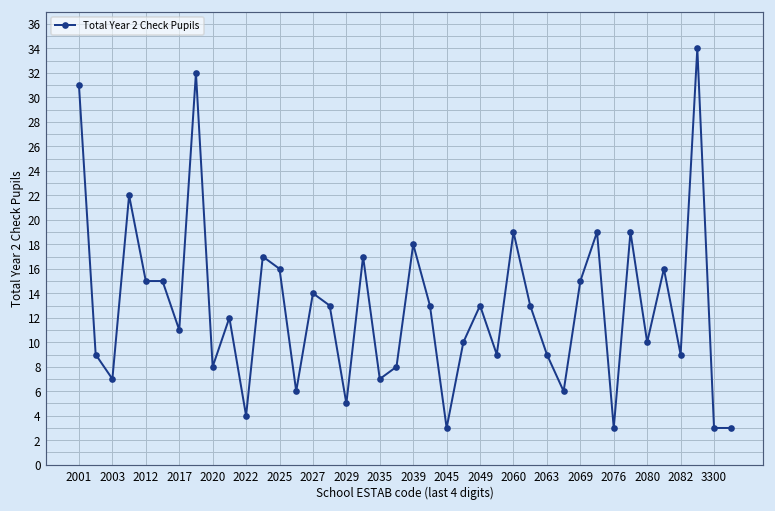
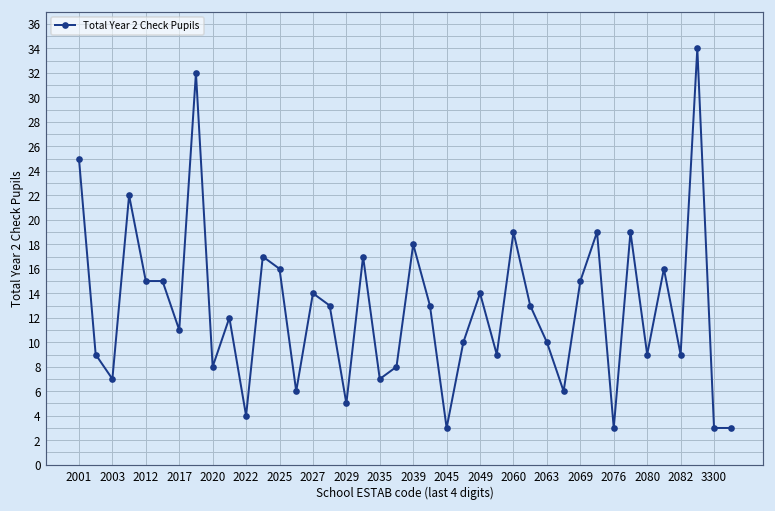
  {
-   "2001": 31,
+   "2001": 25,
    "2003": 7,
    "2012": 15,
    "2017": 11,
    "2020": 8,
    "2022": 4,
    "2025": 16,
    "2027": 14,
    "2029": 5,
    "2035": 7,
    "2039": 18,
    "2045": 3,
-   "2049": 13,
+   "2049": 14,
    "2060": 19,
-   "2063": 9,
+   "2063": 10,
    "2069": 15,
    "2076": 3,
-   "2080": 10,
+   "2080": 9,
    "2082": 9,
    "3300": 3
  }
